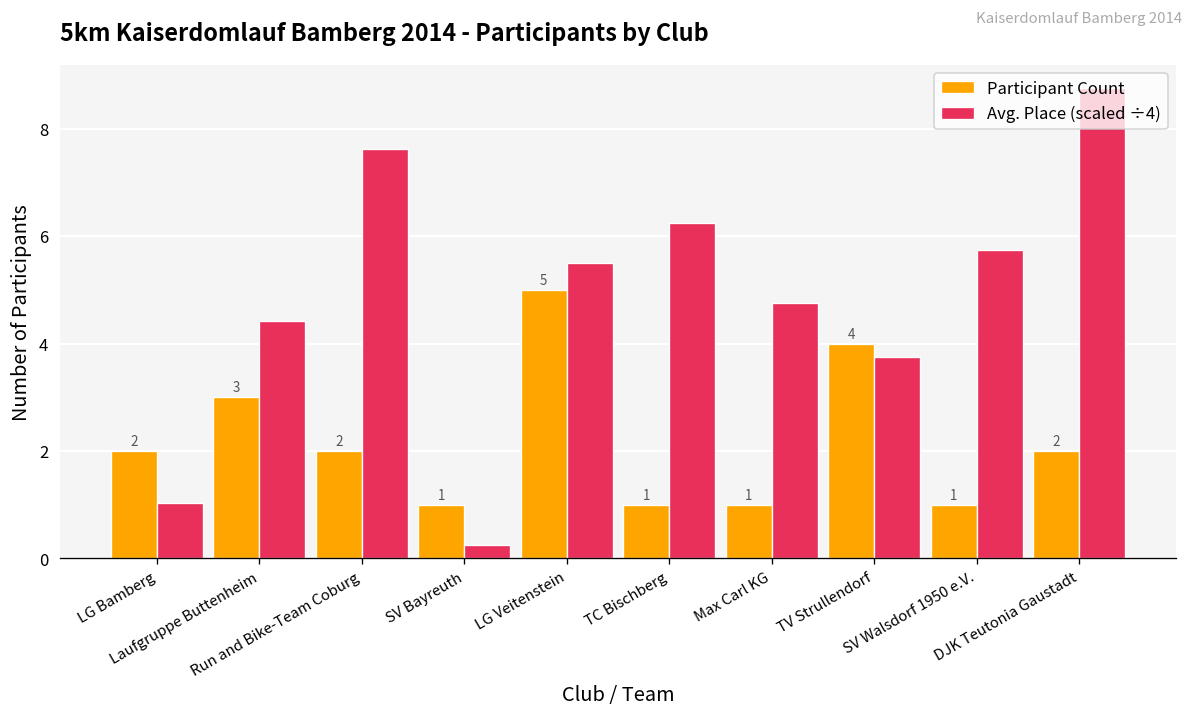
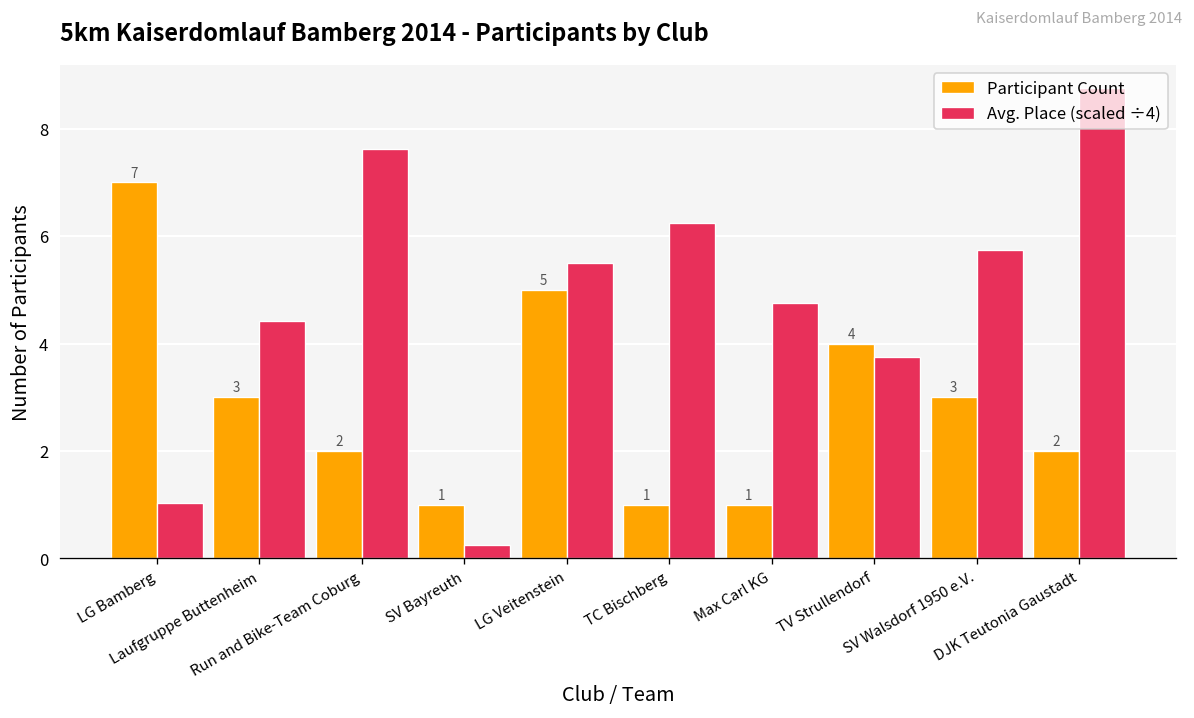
  {
    "Participant Count": {
-     "LG Bamberg": 2,
+     "LG Bamberg": 7,
      "Laufgruppe Buttenheim": 3,
      "Run and Bike-Team Coburg": 2,
      "SV Bayreuth": 1,
      "LG Veitenstein": 5,
      "TC Bischberg": 1,
      "Max Carl KG": 1,
      "TV Strullendorf": 4,
-     "SV Walsdorf 1950 e.V.": 1,
+     "SV Walsdorf 1950 e.V.": 3,
      "DJK Teutonia Gaustadt": 2
    },
    "Avg. Place (scaled ÷4)": {
      "LG Bamberg": 1.0,
      "Laufgruppe Buttenheim": 4.4,
      "Run and Bike-Team Coburg": 7.6,
      "SV Bayreuth": 0.3,
      "LG Veitenstein": 5.5,
      "TC Bischberg": 6.3,
      "Max Carl KG": 4.8,
      "TV Strullendorf": 3.8,
      "SV Walsdorf 1950 e.V.": 5.8
    }
  }
